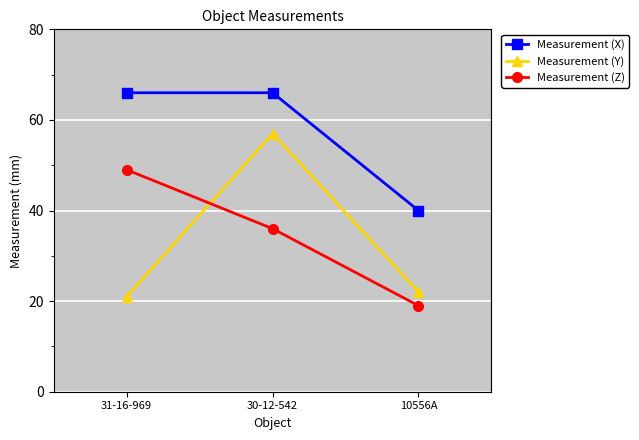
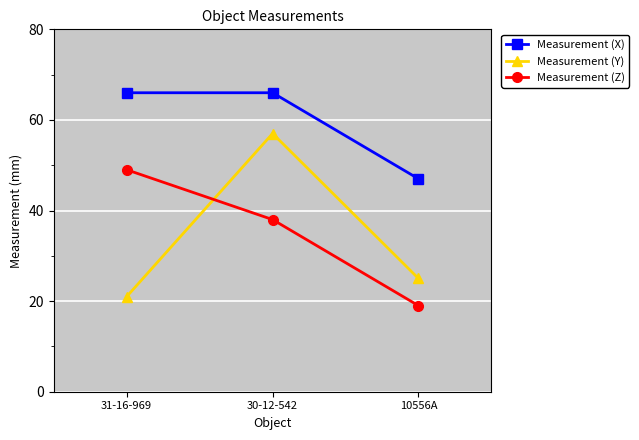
  {
    "Measurement (X)": {
      "31-16-969": 66,
      "30-12-542": 66,
-     "10556A": 40
+     "10556A": 47
    },
    "Measurement (Y)": {
      "31-16-969": 21,
      "30-12-542": 57,
-     "10556A": 22
+     "10556A": 25
    },
    "Measurement (Z)": {
      "31-16-969": 49,
-     "30-12-542": 36,
+     "30-12-542": 38,
      "10556A": 19
    }
  }
